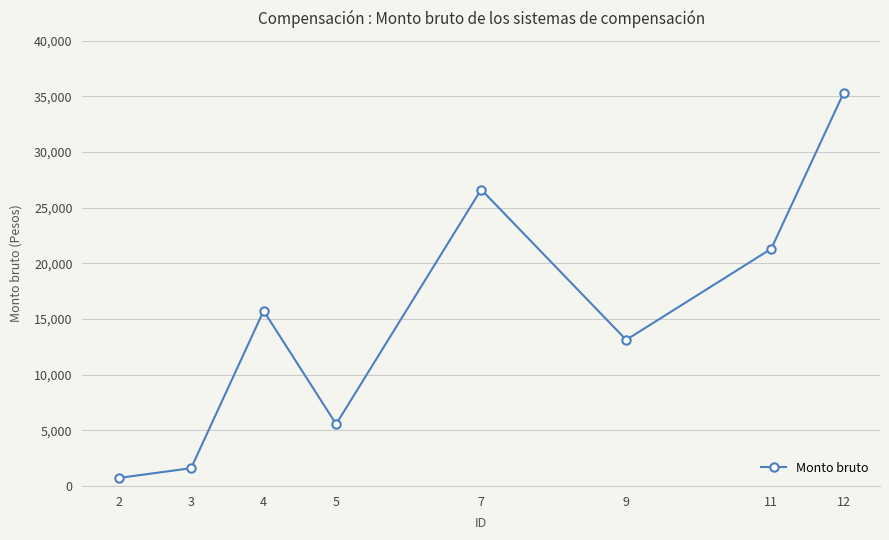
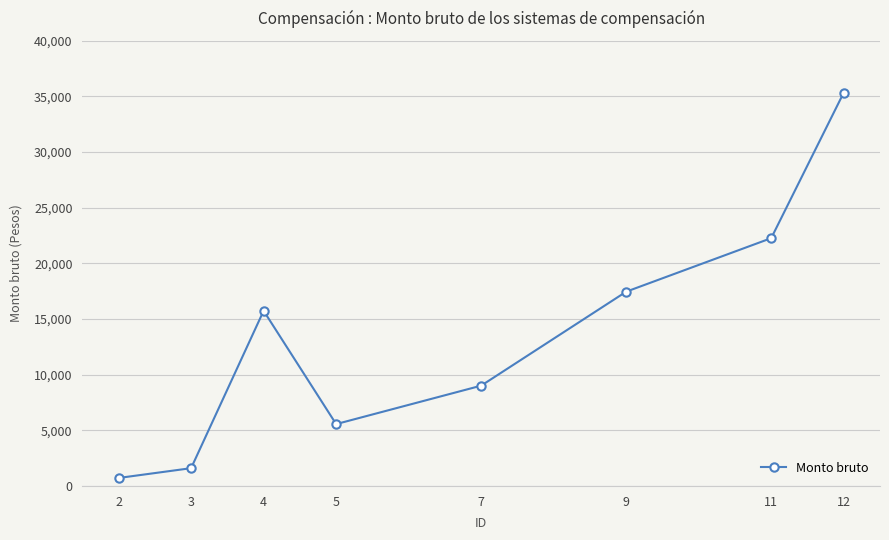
  {
    "2": "700",
    "3": "1,600",
    "4": "15,700",
    "5": "5,600",
-   "7": "26,600",
-   "9": "13,100",
-   "11": "21,300",
+   "7": "9,000",
+   "9": "17,500",
+   "11": "22,300",
    "12": "35,300"
  }
